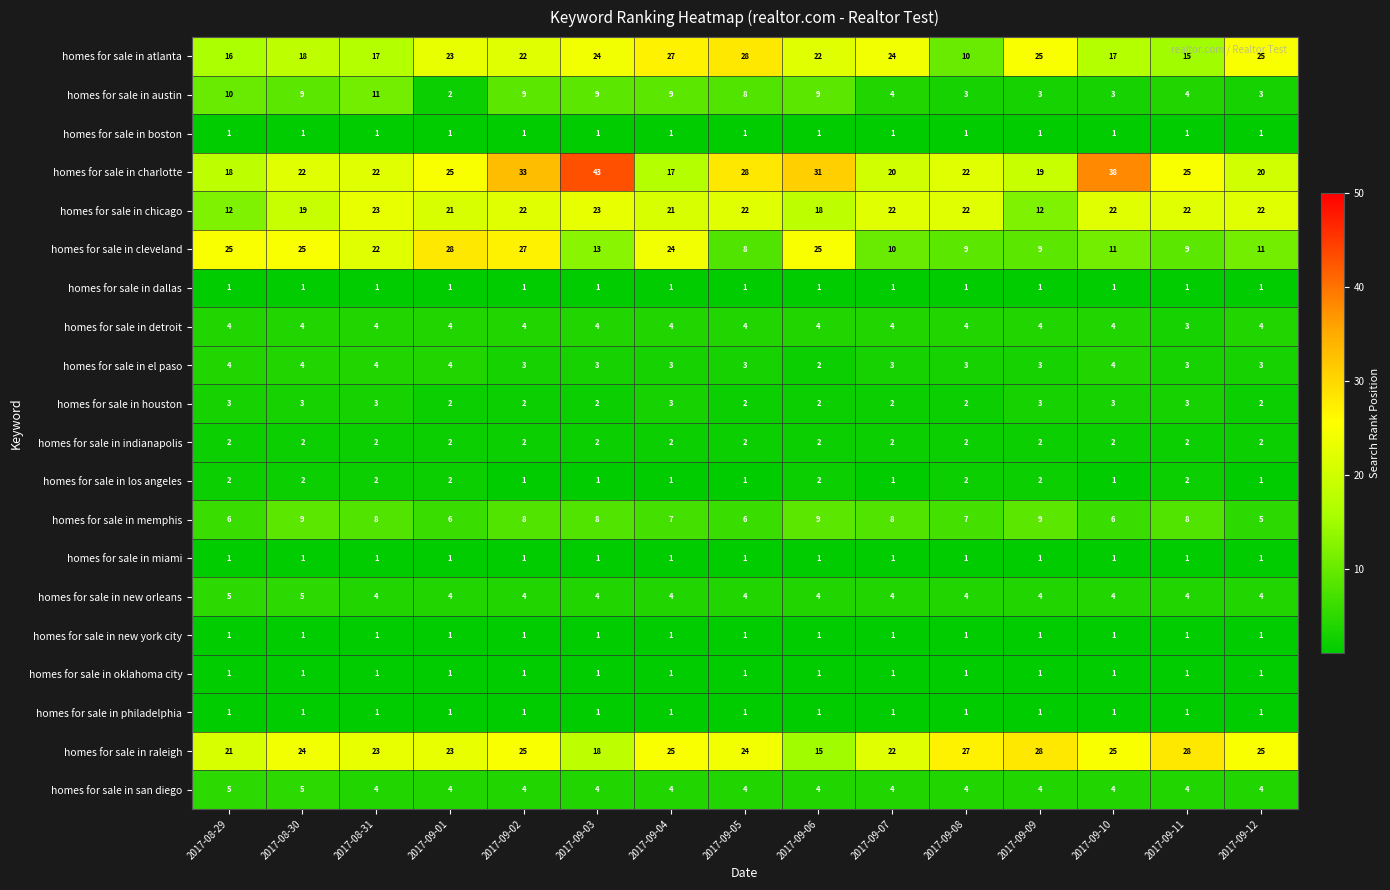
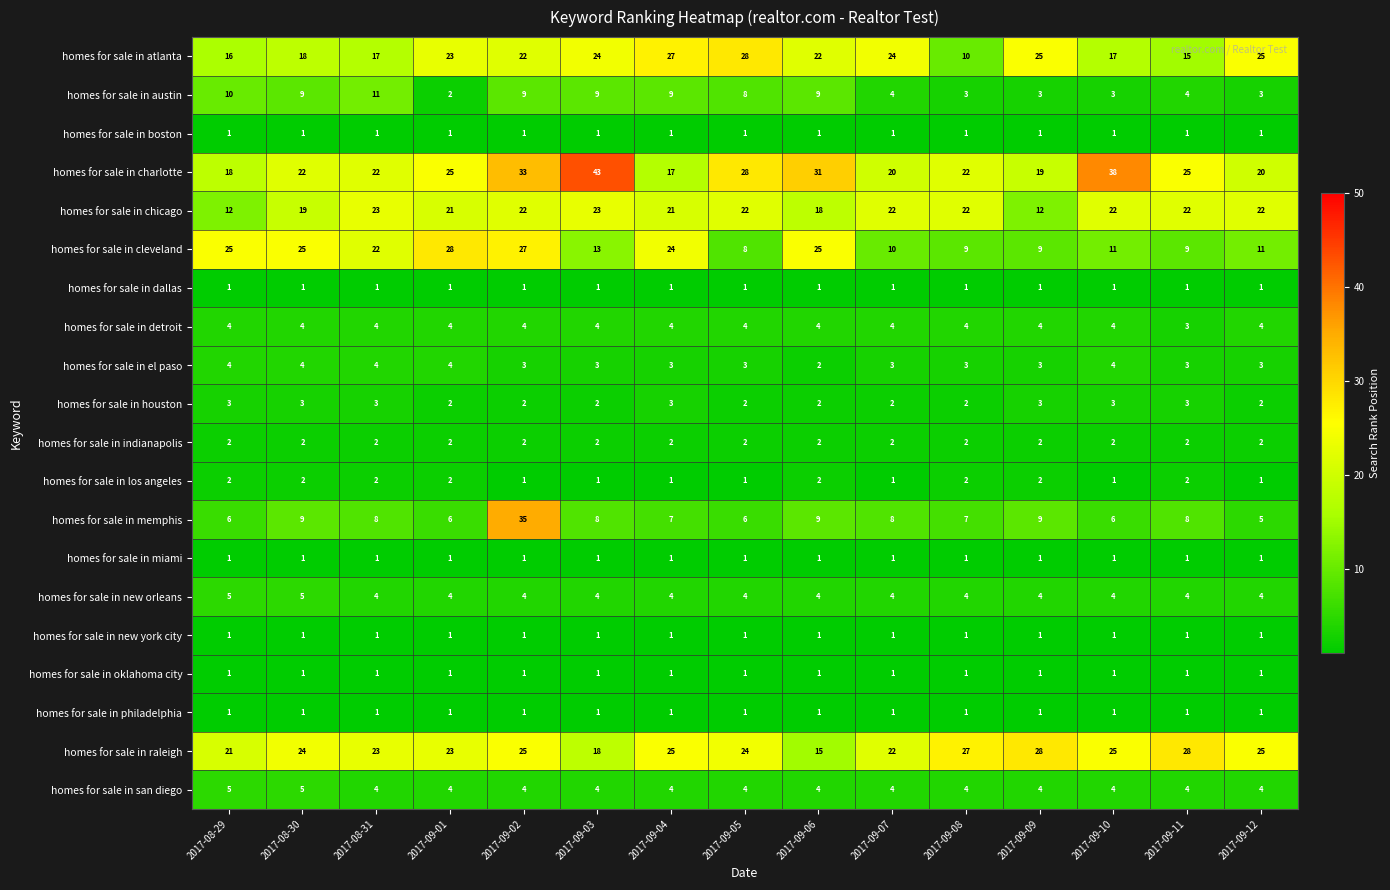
  {
    "homes for sale in memphis": {
      "2017-08-29": 6,
      "2017-08-30": 9,
      "2017-08-31": 8,
      "2017-09-01": 6,
-     "2017-09-02": 8,
+     "2017-09-02": 35,
      "2017-09-03": 8,
      "2017-09-04": 7,
      "2017-09-05": 6,
      "2017-09-06": 9,
      "2017-09-07": 8,
      "2017-09-08": 7,
      "2017-09-09": 9,
      "2017-09-10": 6,
      "2017-09-11": 8,
      "2017-09-12": 5
    }
  }
